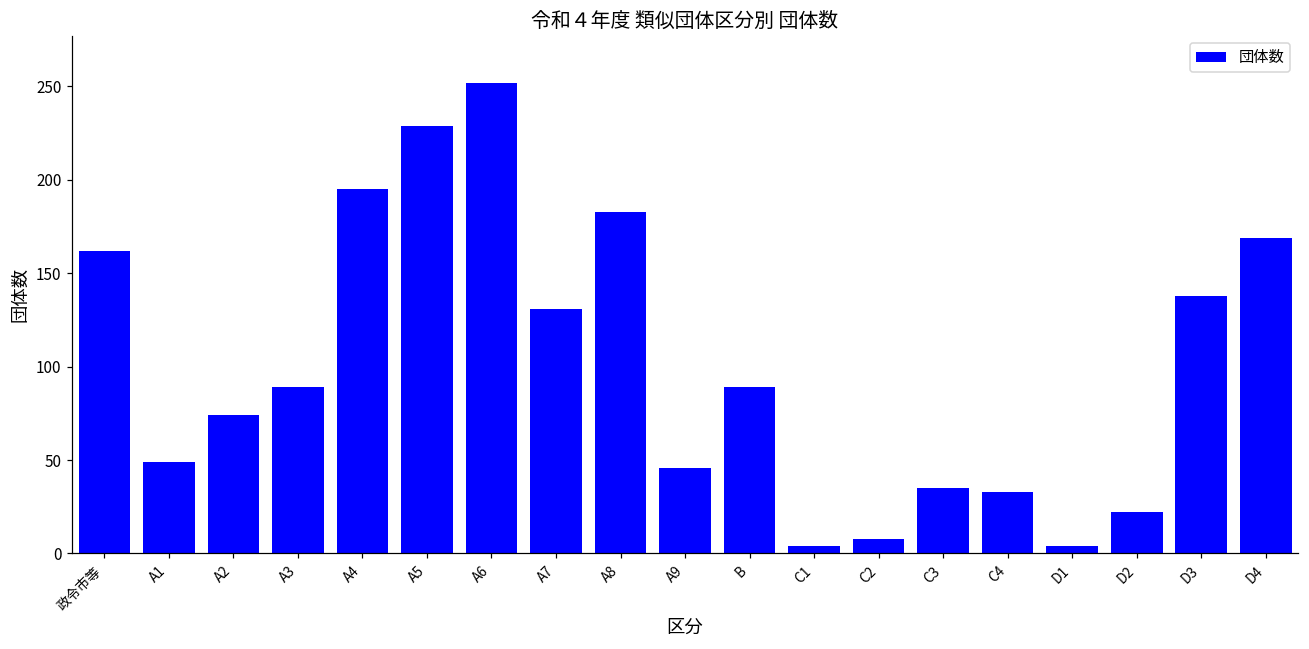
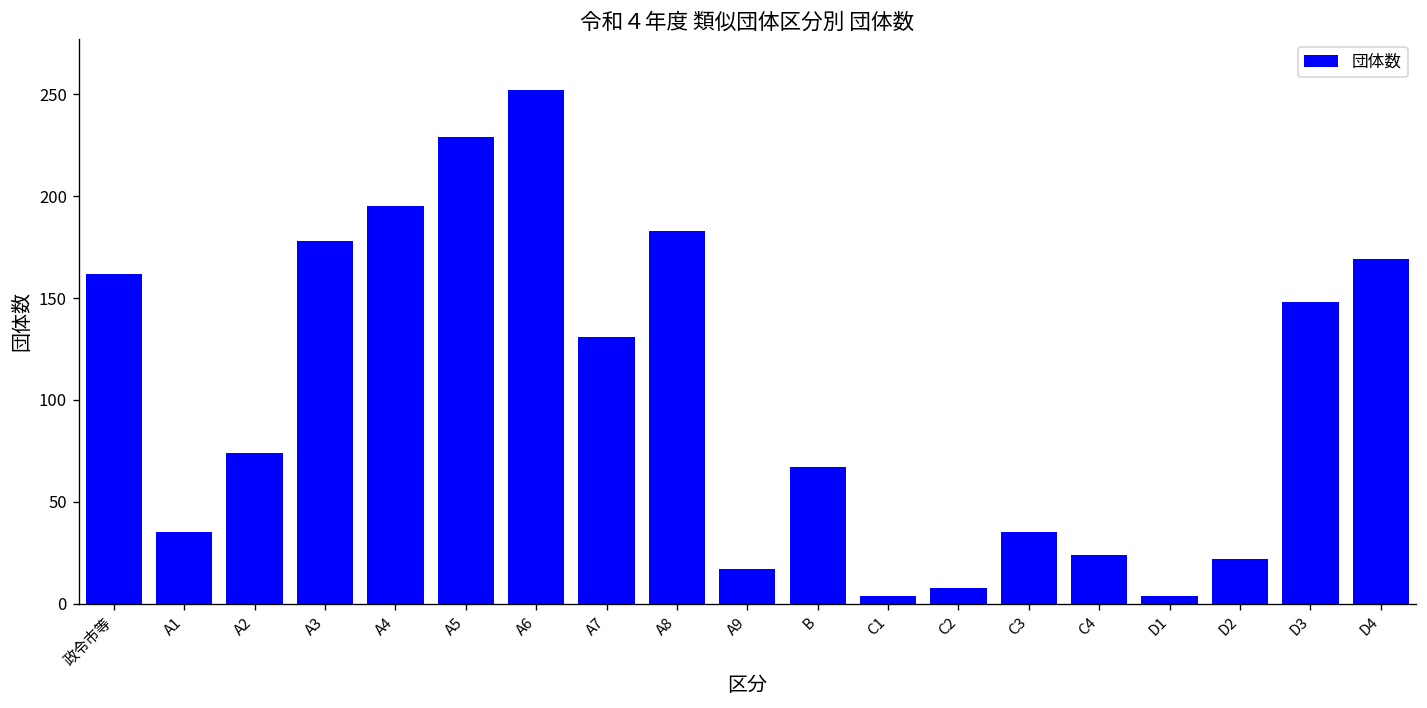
  {
    "政令市等": 162,
-   "A1": 49,
+   "A1": 35,
    "A2": 74,
-   "A3": 89,
+   "A3": 178,
    "A4": 195,
    "A5": 229,
    "A6": 252,
    "A7": 131,
    "A8": 183,
-   "A9": 46,
-   "B": 89,
+   "A9": 17,
+   "B": 67,
    "C1": 4,
    "C2": 8,
    "C3": 35,
-   "C4": 33,
+   "C4": 24,
    "D1": 4,
    "D2": 22,
-   "D3": 138,
+   "D3": 148,
    "D4": 169
  }
